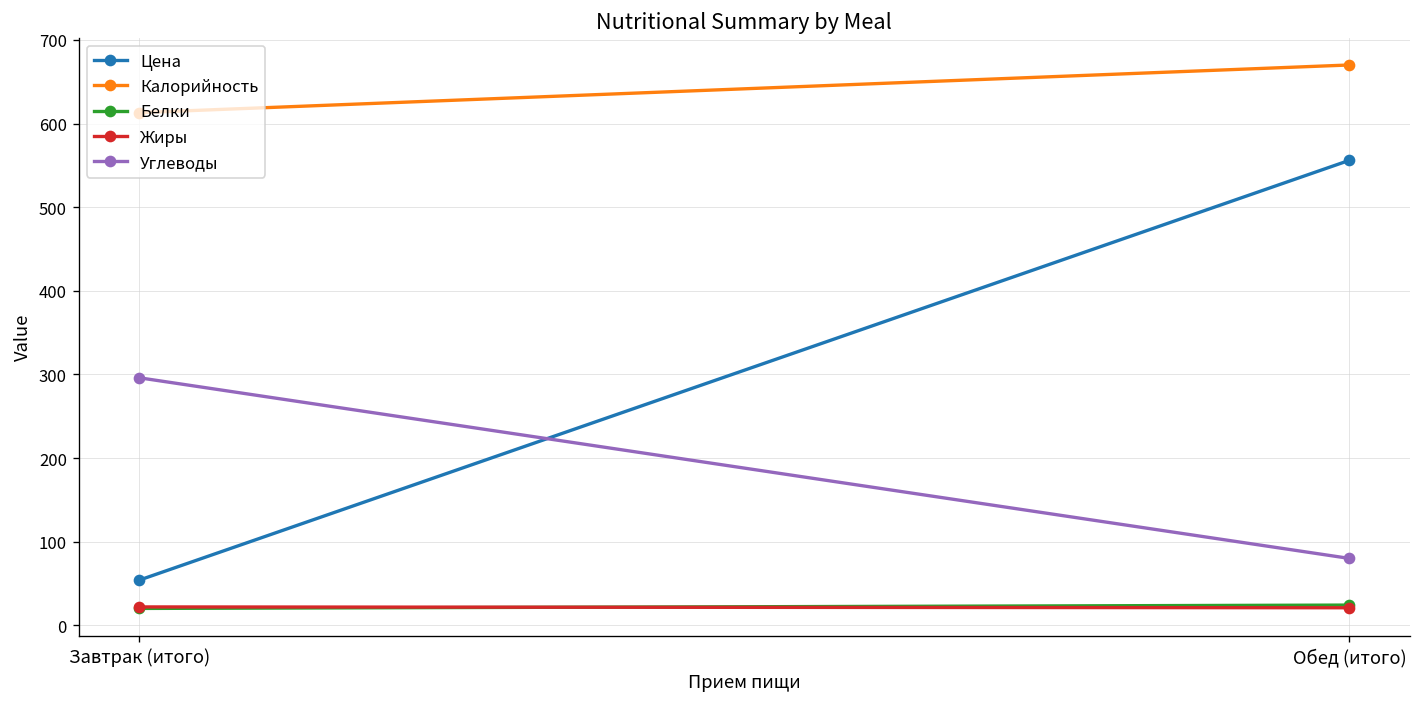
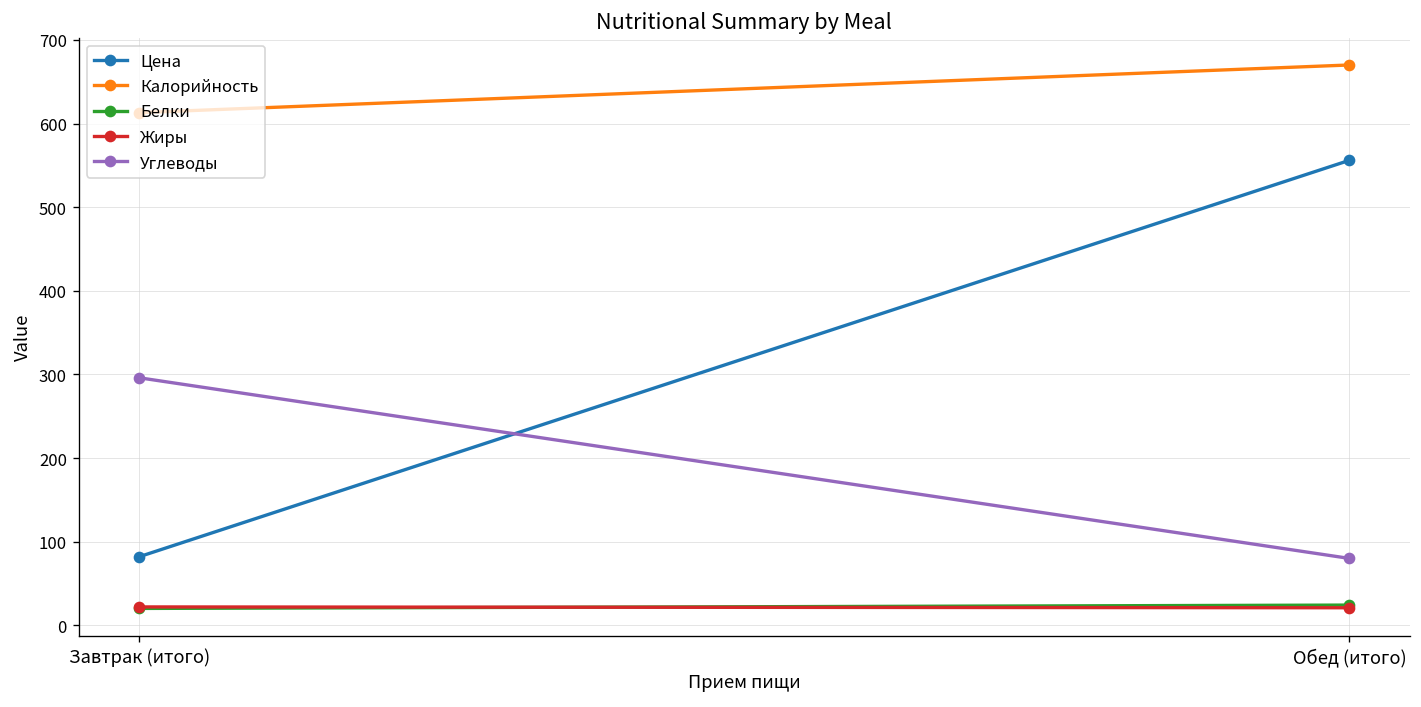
  {
    "Цена": {
-     "Завтрак (итого)": 50,
+     "Завтрак (итого)": 80,
      "Обед (итого)": 560
    },
    "Калорийность": {
      "Обед (итого)": 670
    },
    "Углеводы": {
      "Завтрак (итого)": 300,
      "Обед (итого)": 80
    }
  }
